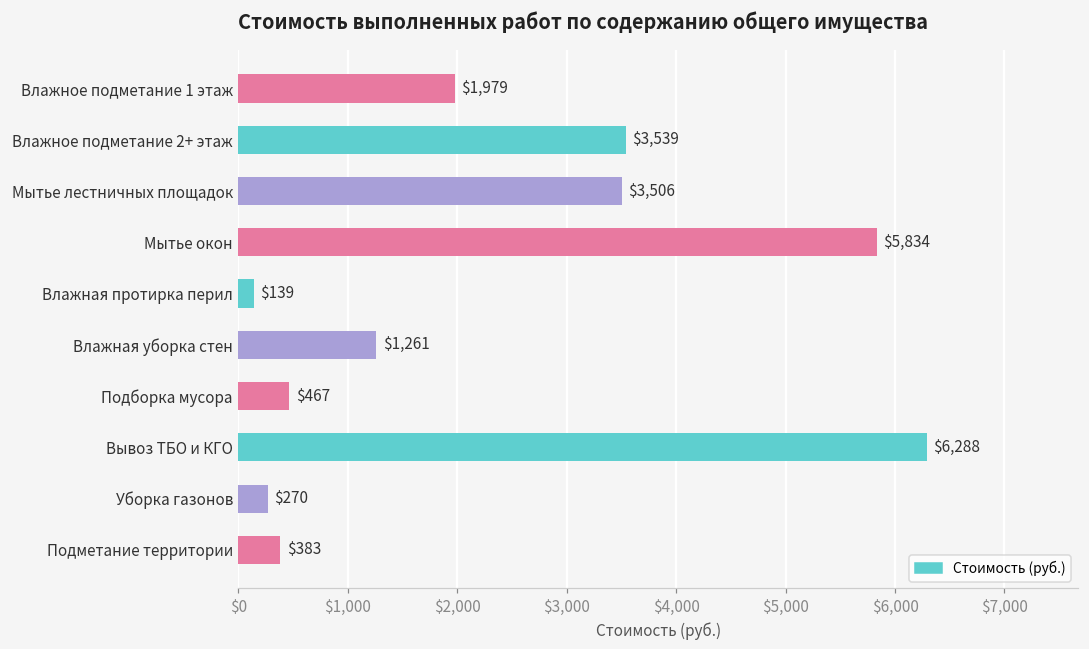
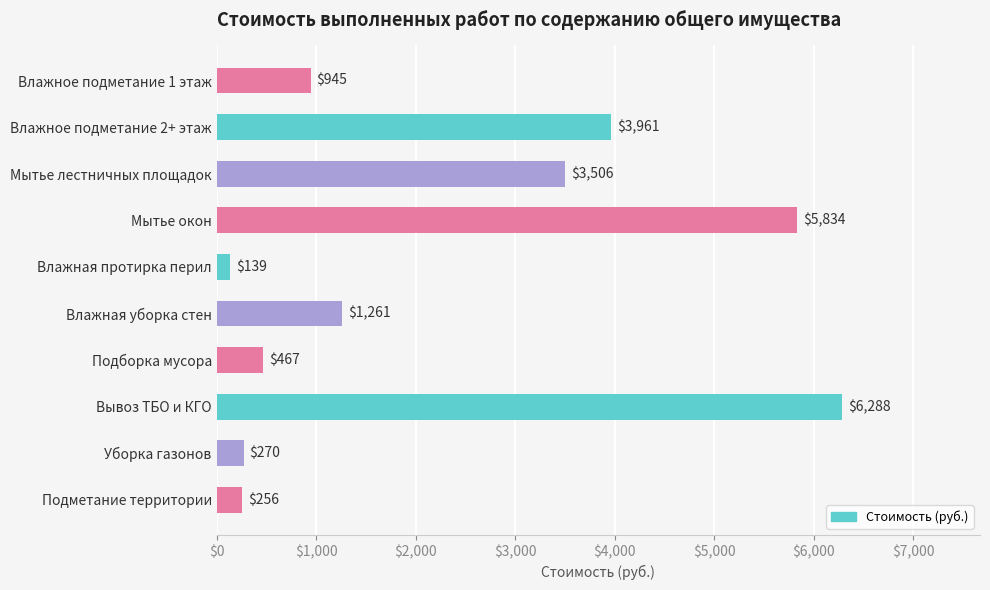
  {
-   "Влажное подметание 1 этаж": "$1,979",
-   "Влажное подметание 2+ этаж": "$3,539",
+   "Влажное подметание 1 этаж": "$945",
+   "Влажное подметание 2+ этаж": "$3,961",
    "Мытье лестничных площадок": "$3,506",
    "Мытье окон": "$5,834",
    "Влажная протирка перил": "$139",
    "Влажная уборка стен": "$1,261",
    "Подборка мусора": "$467",
    "Вывоз ТБО и КГО": "$6,288",
    "Уборка газонов": "$270",
-   "Подметание территории": "$383"
+   "Подметание территории": "$256"
  }
